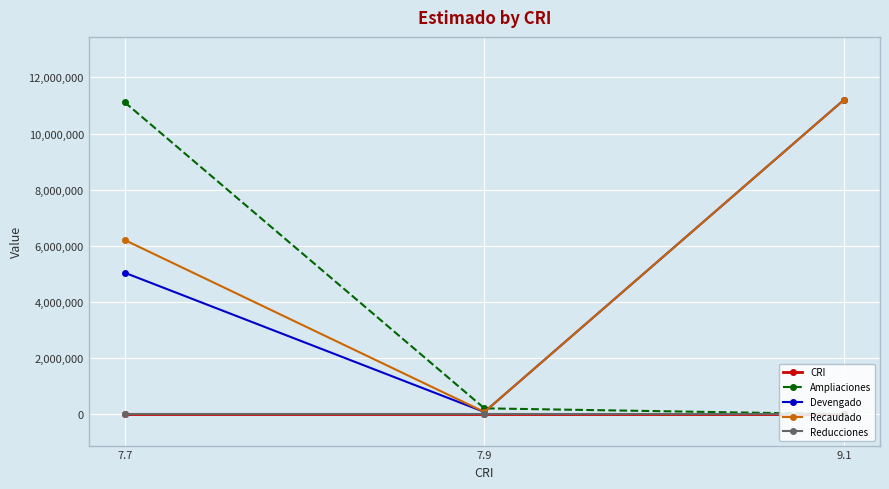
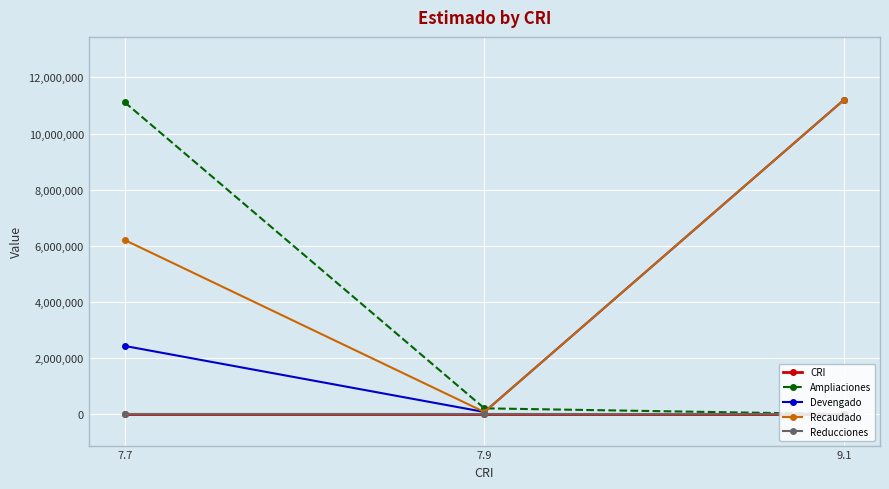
  {
    "Reducciones": {
      "7.7": "0"
    },
    "Ampliaciones": {
      "7.7": "11,100,000",
      "7.9": "200,000"
    },
    "Devengado": {
-     "7.7": "5,000,000"
+     "7.7": "2,400,000"
    },
    "Recaudado": {
      "7.7": "6,200,000"
    }
  }
